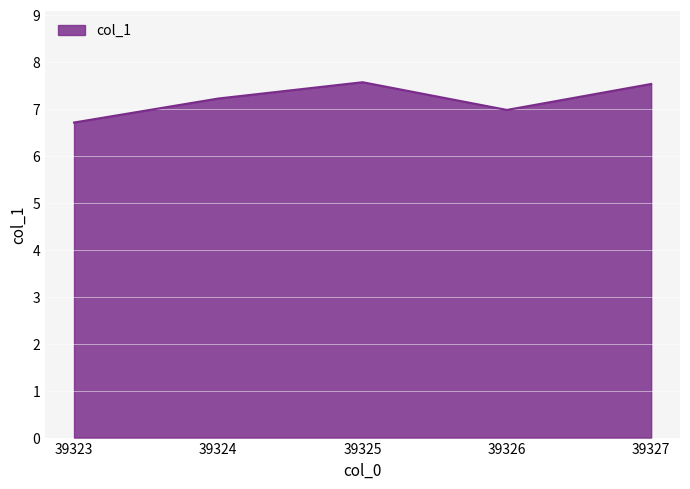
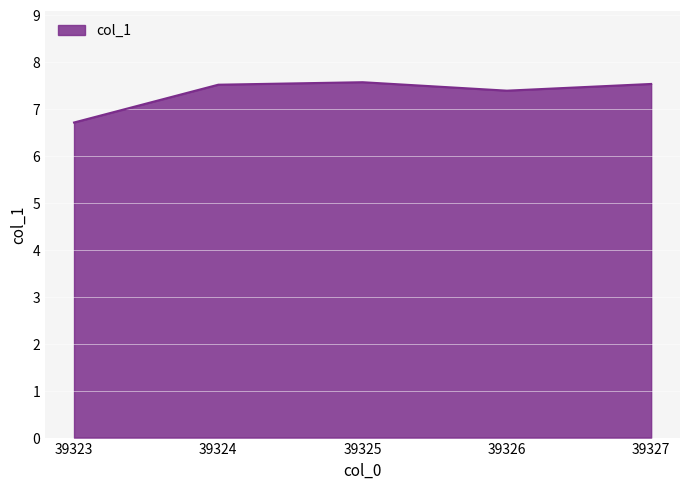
  {
    "39323": 6.7,
-   "39324": 7.2,
+   "39324": 7.5,
    "39325": 7.6,
-   "39326": 7.0,
+   "39326": 7.4,
    "39327": 7.5
  }
